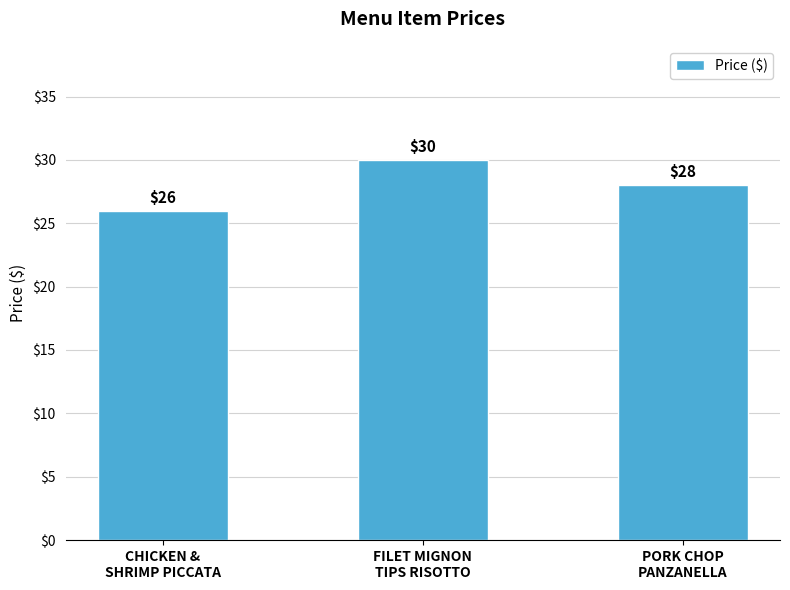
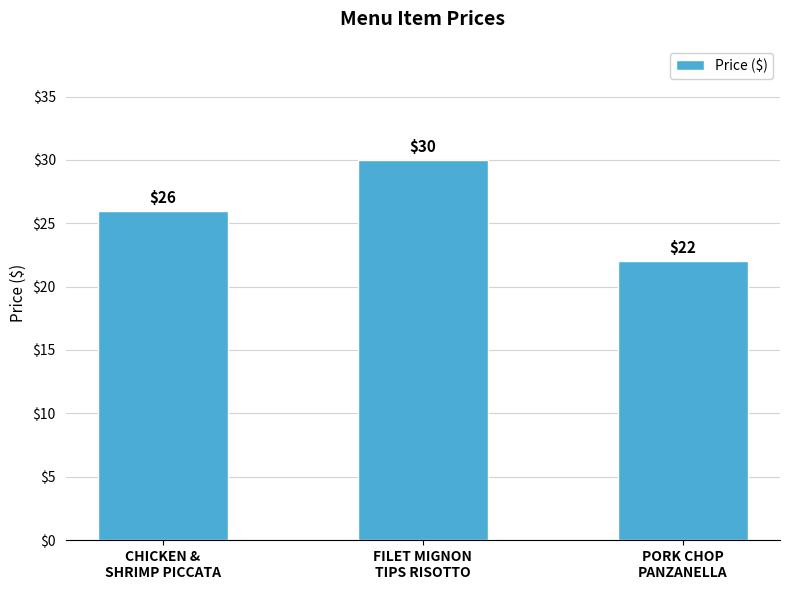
  {
    "CHICKEN & SHRIMP PICCATA": "$26",
    "FILET MIGNON TIPS RISOTTO": "$30",
-   "PORK CHOP PANZANELLA": "$28"
+   "PORK CHOP PANZANELLA": "$22"
  }
